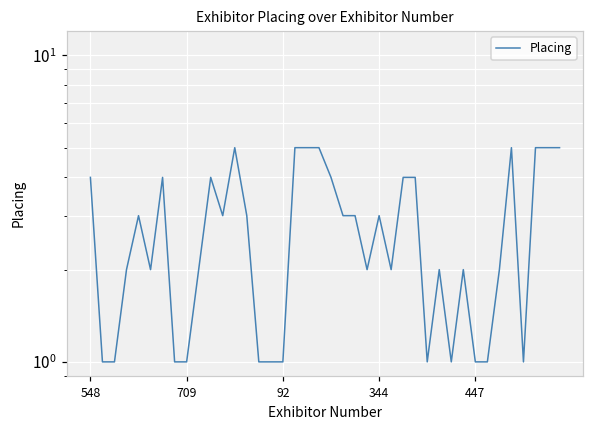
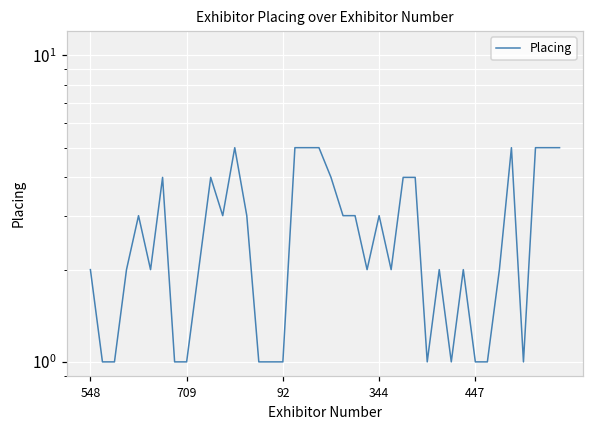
  {
-   "548": 4,
+   "548": 2,
    "709": 1,
    "92": 1,
    "344": 3,
    "447": 1
  }
